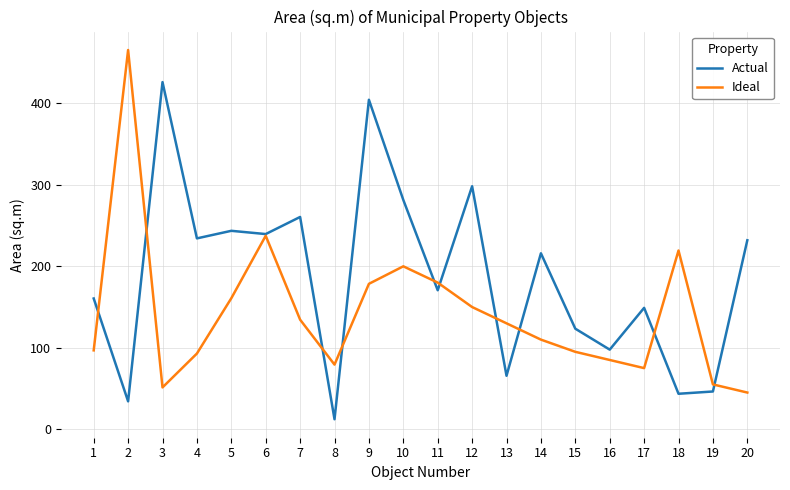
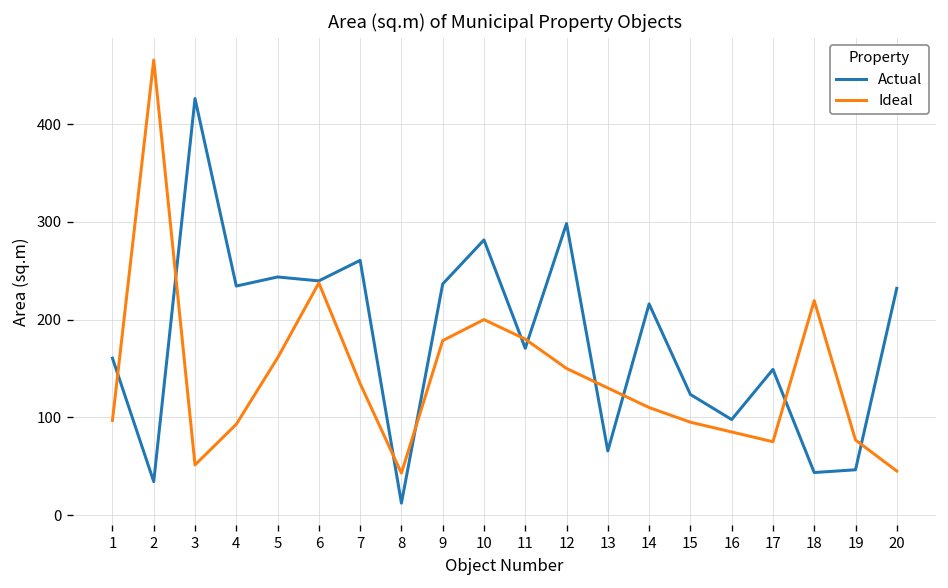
  {
    "Actual": {
      "1": 160,
      "2": 30,
      "3": 430,
      "4": 230,
      "5": 240,
      "7": 260,
      "8": 10,
-     "9": 400,
+     "9": 240,
      "10": 280,
      "11": 170,
      "12": 300,
      "13": 70,
      "14": 220,
      "15": 120,
      "16": 100,
      "17": 150,
      "18": 40,
      "19": 50,
      "20": 230
    },
    "Ideal": {
      "1": 100,
      "2": 470,
      "3": 50,
      "4": 90,
      "5": 160,
      "7": 130,
-     "8": 80,
+     "8": 40,
      "9": 180,
      "10": 200,
      "11": 180,
      "12": 150,
      "13": 130,
      "14": 110,
      "15": 100,
      "16": 90,
      "17": 80,
      "18": 220,
-     "19": 60,
+     "19": 80,
      "20": 50
    }
  }
